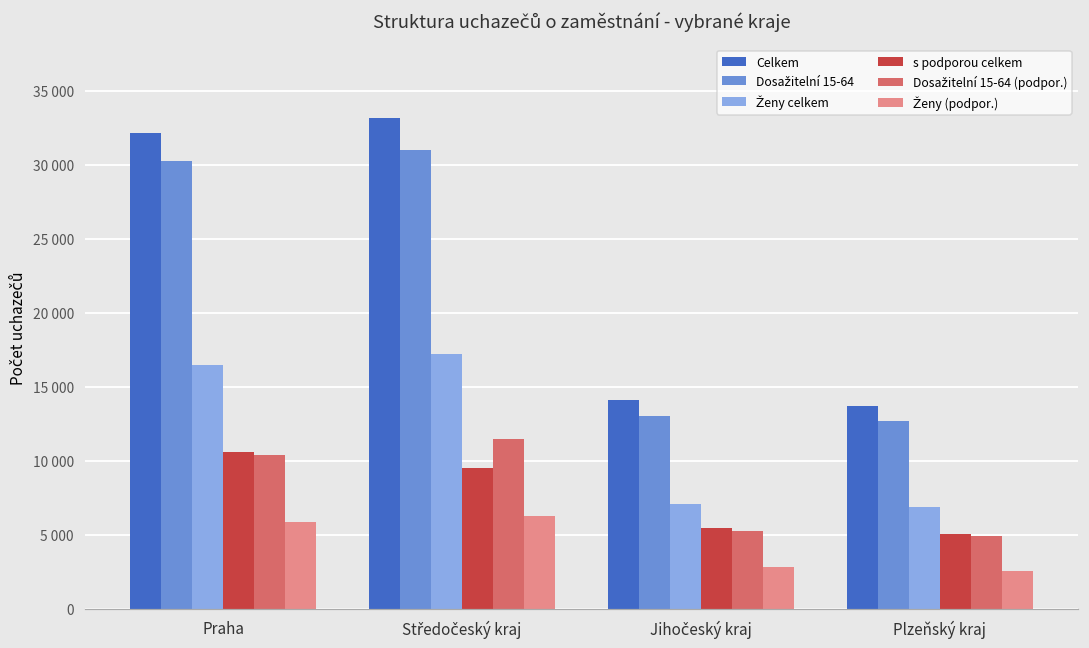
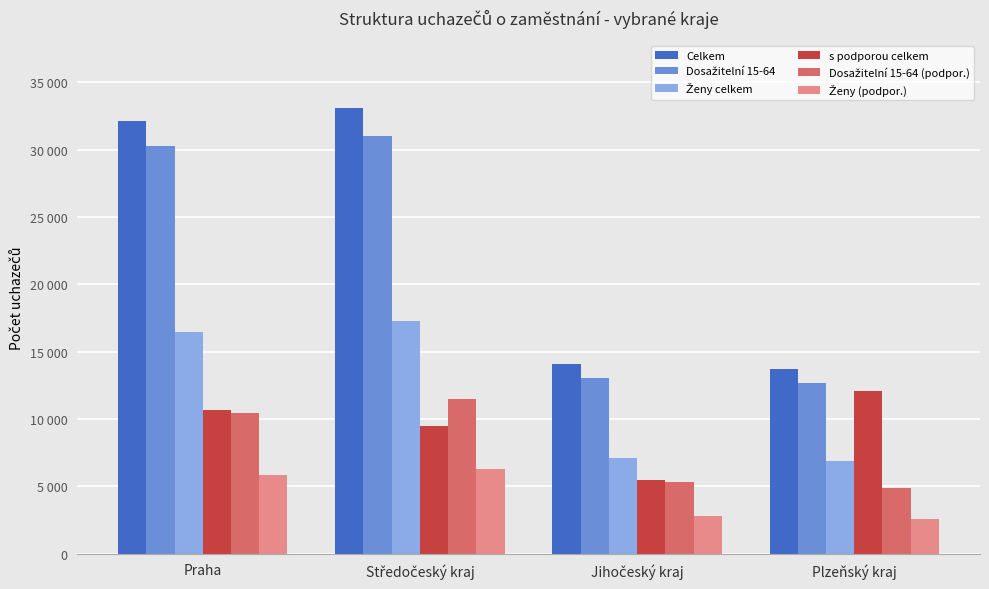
  {
    "s podporou celkem": {
      "Praha": 10600,
      "Středočeský kraj": 9500,
      "Jihočeský kraj": 5500,
-     "Plzeňský kraj": 5000
+     "Plzeňský kraj": 12000
    }
  }
